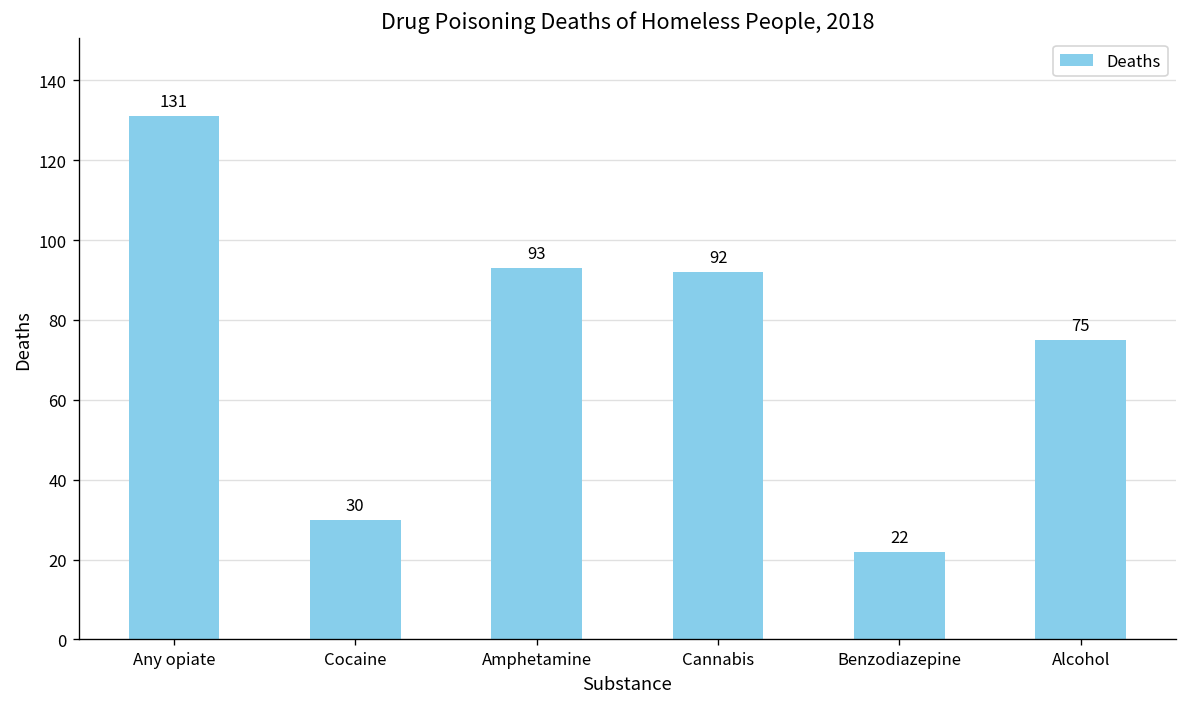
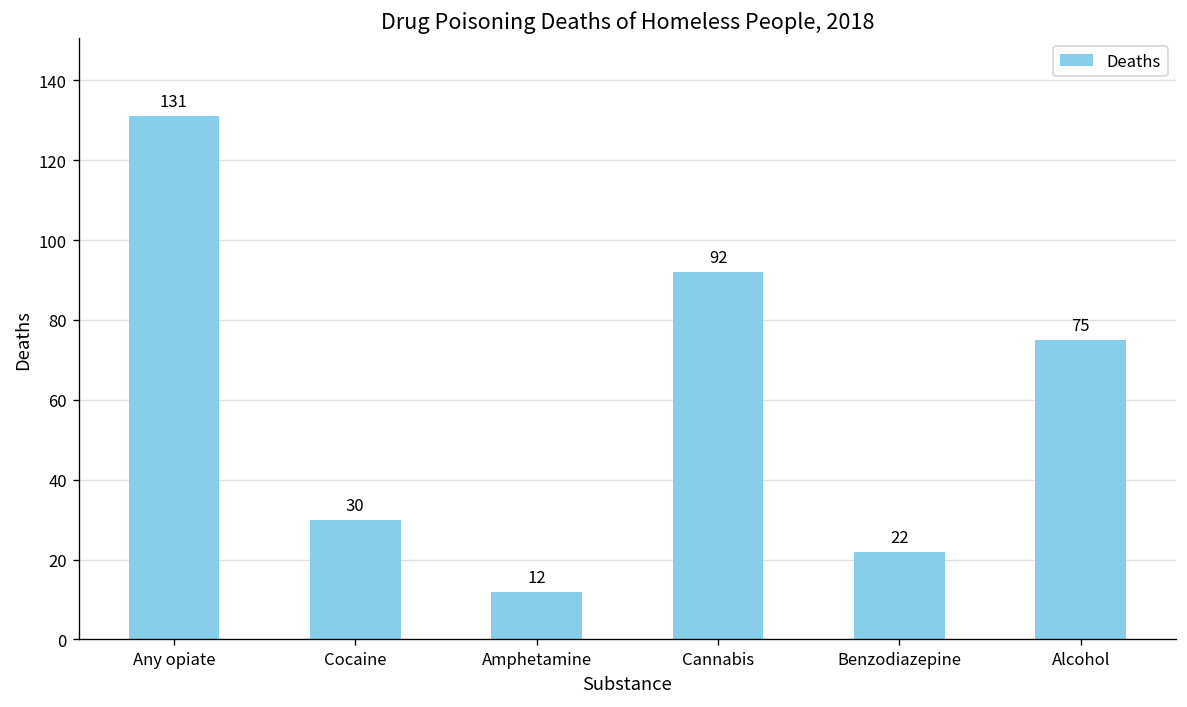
  {
    "Any opiate": 131,
    "Cocaine": 30,
-   "Amphetamine": 93,
+   "Amphetamine": 12,
    "Cannabis": 92,
    "Benzodiazepine": 22,
    "Alcohol": 75
  }
